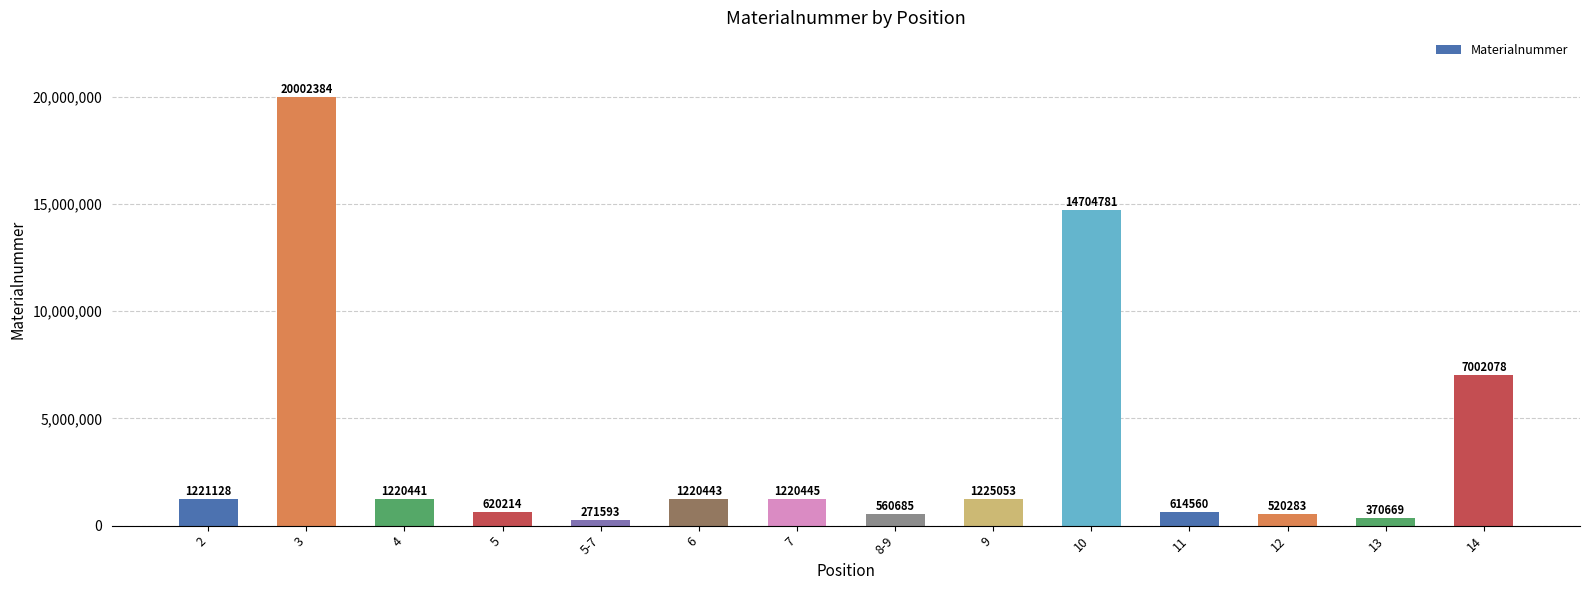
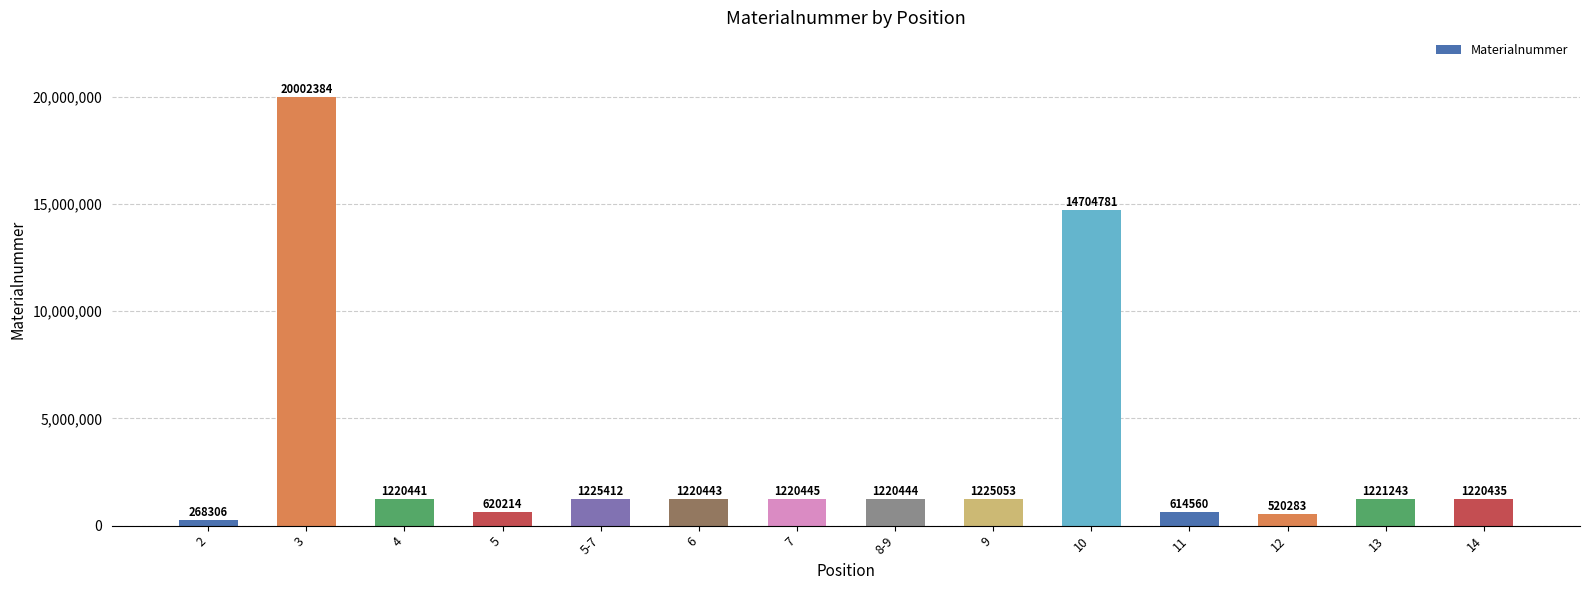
  {
-   "2": 1221128,
+   "2": 268306,
    "3": 20002384,
    "4": 1220441,
    "5": 620214,
-   "5-7": 271593,
+   "5-7": 1225412,
    "6": 1220443,
    "7": 1220445,
-   "8-9": 560685,
+   "8-9": 1220444,
    "9": 1225053,
    "10": 14704781,
    "11": 614560,
    "12": 520283,
-   "13": 370669,
-   "14": 7002078
+   "13": 1221243,
+   "14": 1220435
  }
